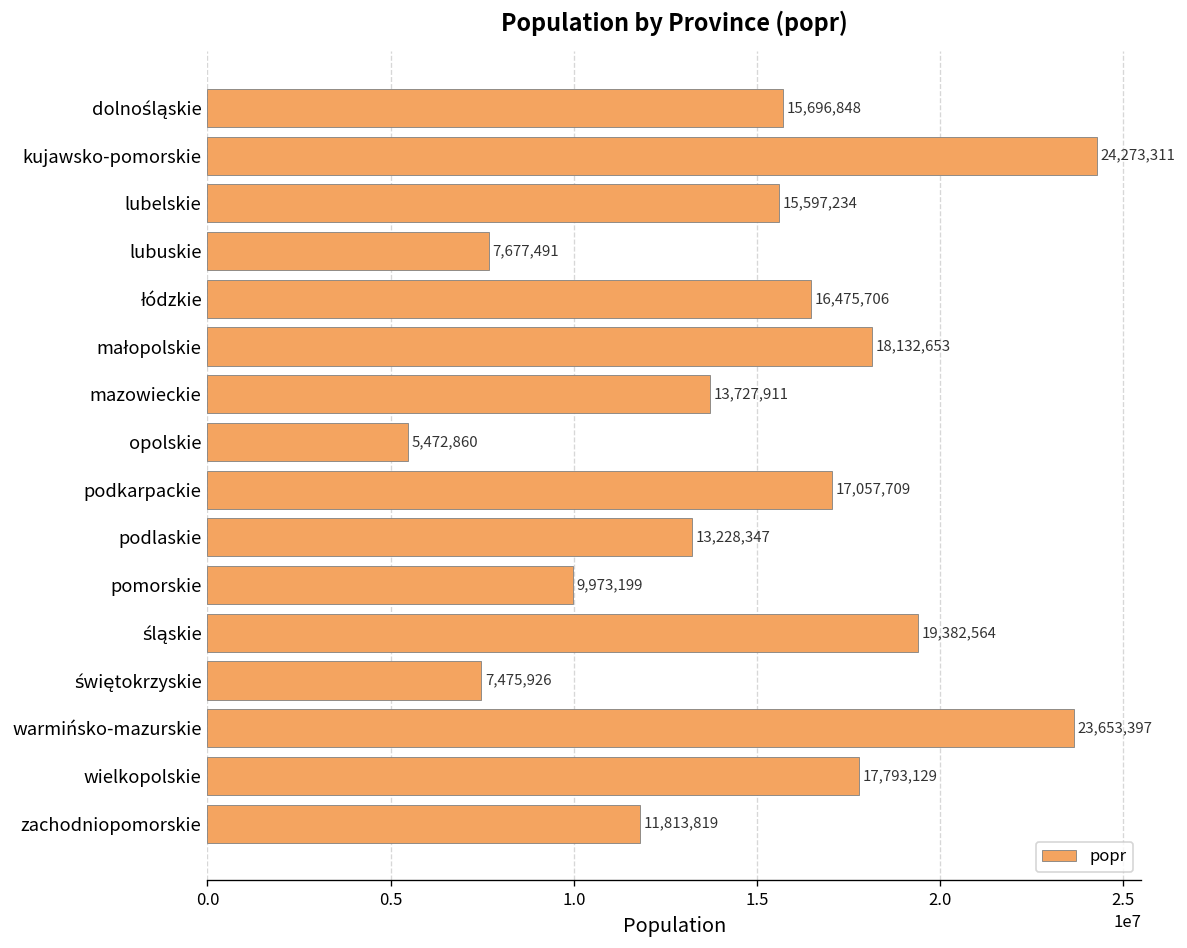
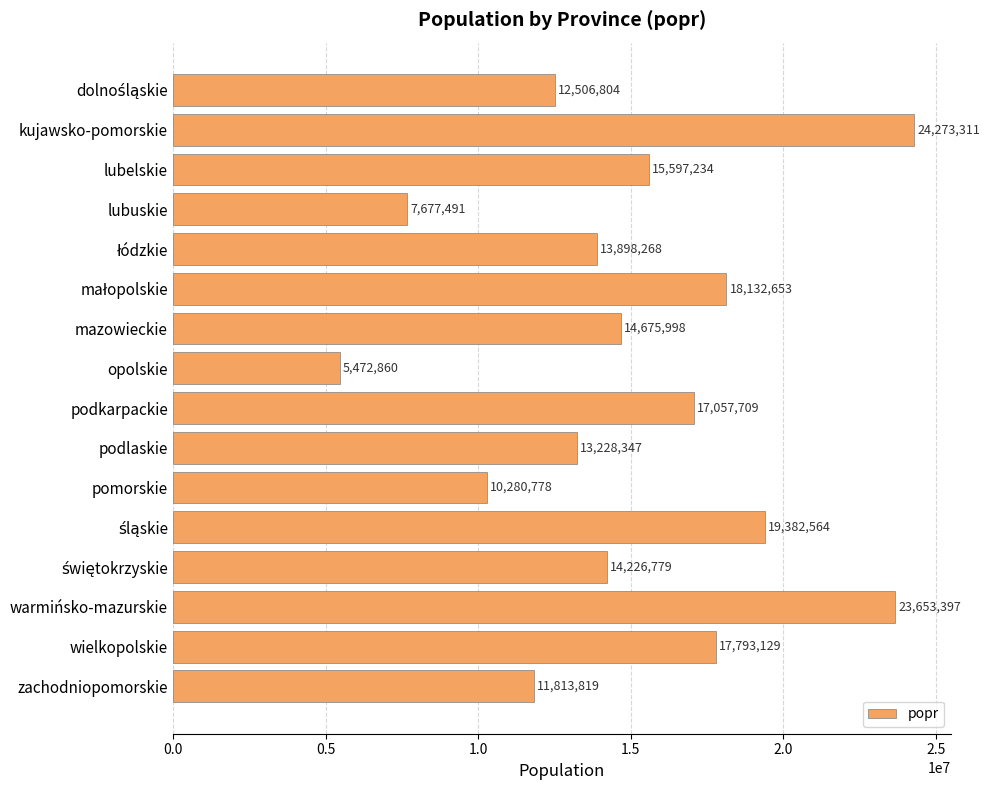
  {
-   "dolnośląskie": "15,696,848",
+   "dolnośląskie": "12,506,804",
    "kujawsko-pomorskie": "24,273,311",
    "lubelskie": "15,597,234",
    "lubuskie": "7,677,491",
-   "łódzkie": "16,475,706",
+   "łódzkie": "13,898,268",
    "małopolskie": "18,132,653",
-   "mazowieckie": "13,727,911",
+   "mazowieckie": "14,675,998",
    "opolskie": "5,472,860",
    "podkarpackie": "17,057,709",
    "podlaskie": "13,228,347",
-   "pomorskie": "9,973,199",
+   "pomorskie": "10,280,778",
    "śląskie": "19,382,564",
-   "świętokrzyskie": "7,475,926",
+   "świętokrzyskie": "14,226,779",
    "warmińsko-mazurskie": "23,653,397",
    "wielkopolskie": "17,793,129",
    "zachodniopomorskie": "11,813,819"
  }
